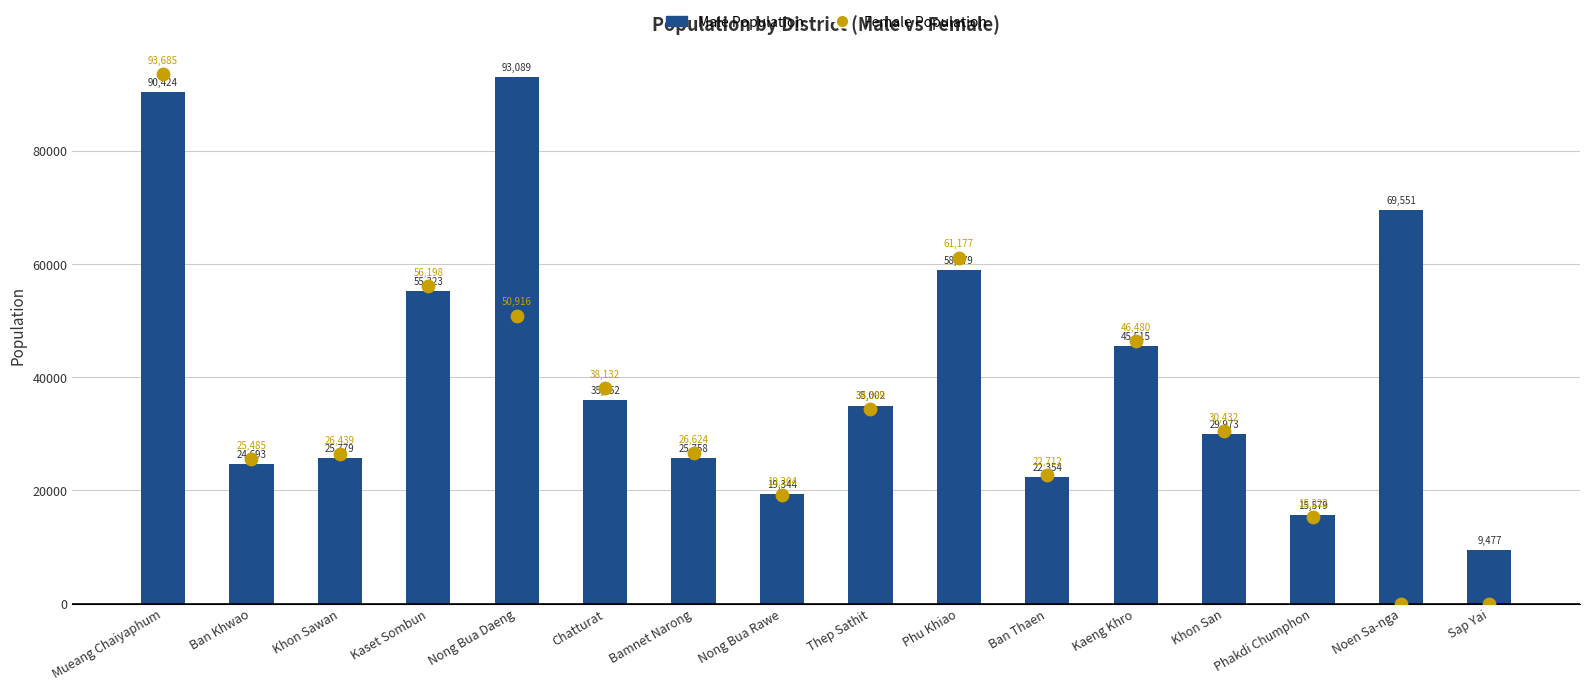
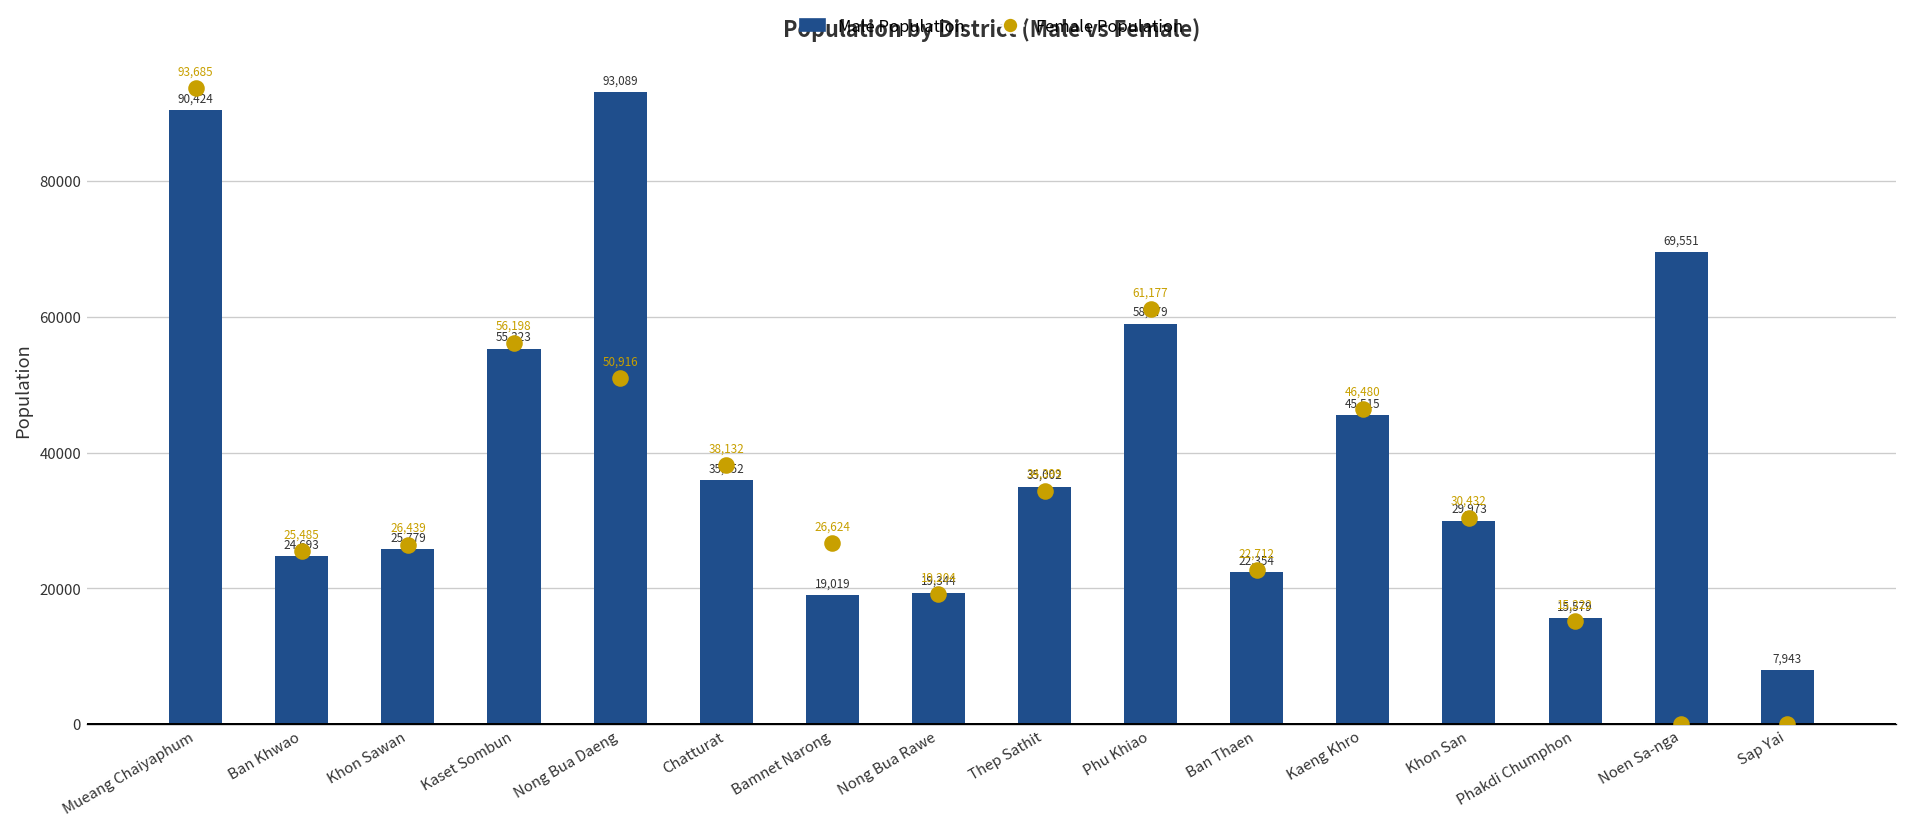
  {
    "Male Population": {
      "Mueang Chaiyaphum": "90,424",
      "Nong Bua Daeng": "93,089",
-     "Bamnet Narong": "25,758",
+     "Bamnet Narong": "19,019",
      "Noen Sa-nga": "69,551",
-     "Sap Yai": "9,477"
+     "Sap Yai": "7,943"
    }
  }
